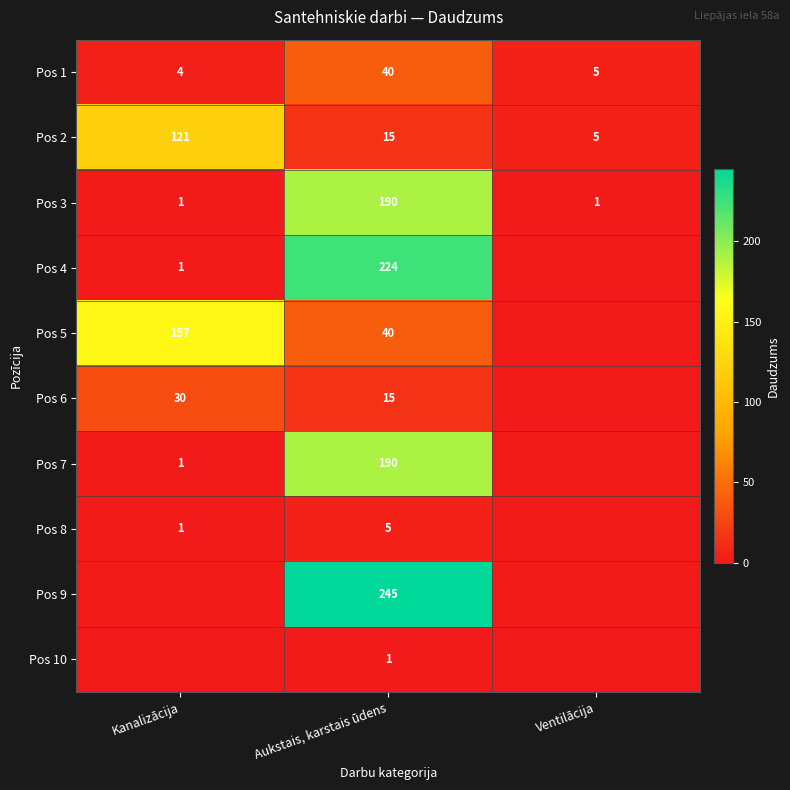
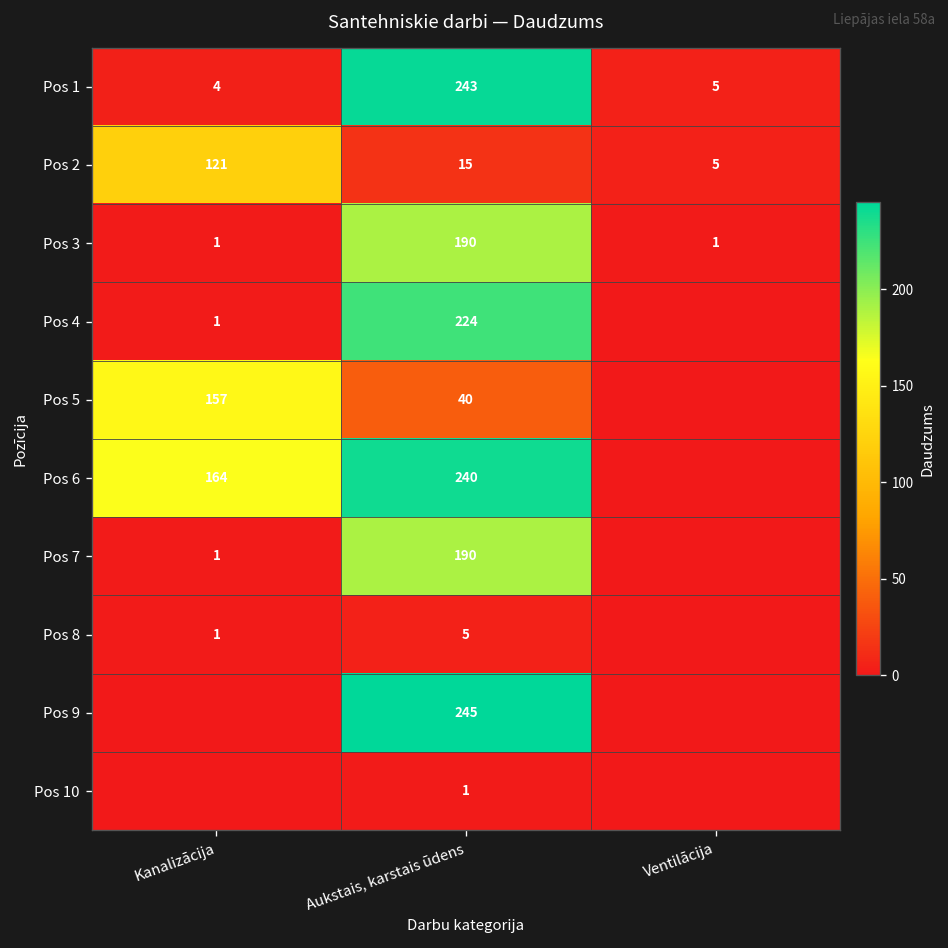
  {
    "Pos 1": {
      "Kanalizācija": 4,
-     "Aukstais, karstais ūdens": 40,
+     "Aukstais, karstais ūdens": 243,
      "Ventilācija": 5
    },
    "Pos 2": {
      "Kanalizācija": 121,
      "Aukstais, karstais ūdens": 15,
      "Ventilācija": 5
    },
    "Pos 3": {
      "Kanalizācija": 1,
      "Aukstais, karstais ūdens": 190,
      "Ventilācija": 1
    },
    "Pos 4": {
      "Kanalizācija": 1,
      "Aukstais, karstais ūdens": 224
    },
    "Pos 5": {
      "Kanalizācija": 157,
      "Aukstais, karstais ūdens": 40
    },
    "Pos 6": {
-     "Kanalizācija": 30,
-     "Aukstais, karstais ūdens": 15
+     "Kanalizācija": 164,
+     "Aukstais, karstais ūdens": 240
    },
    "Pos 7": {
      "Kanalizācija": 1,
      "Aukstais, karstais ūdens": 190
    },
    "Pos 8": {
      "Kanalizācija": 1,
      "Aukstais, karstais ūdens": 5
    },
    "Pos 9": {
      "Aukstais, karstais ūdens": 245
    },
    "Pos 10": {
      "Aukstais, karstais ūdens": 1
    }
  }
